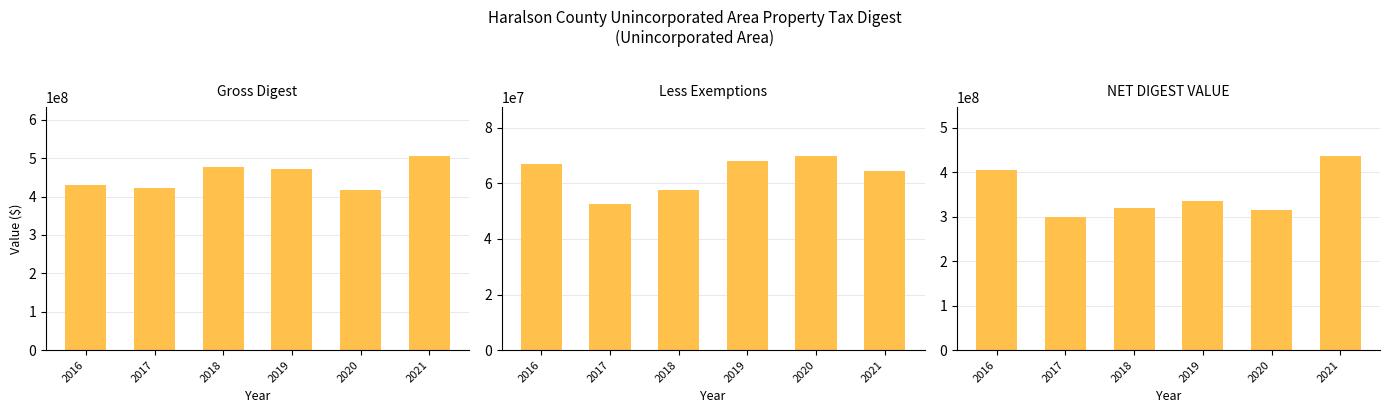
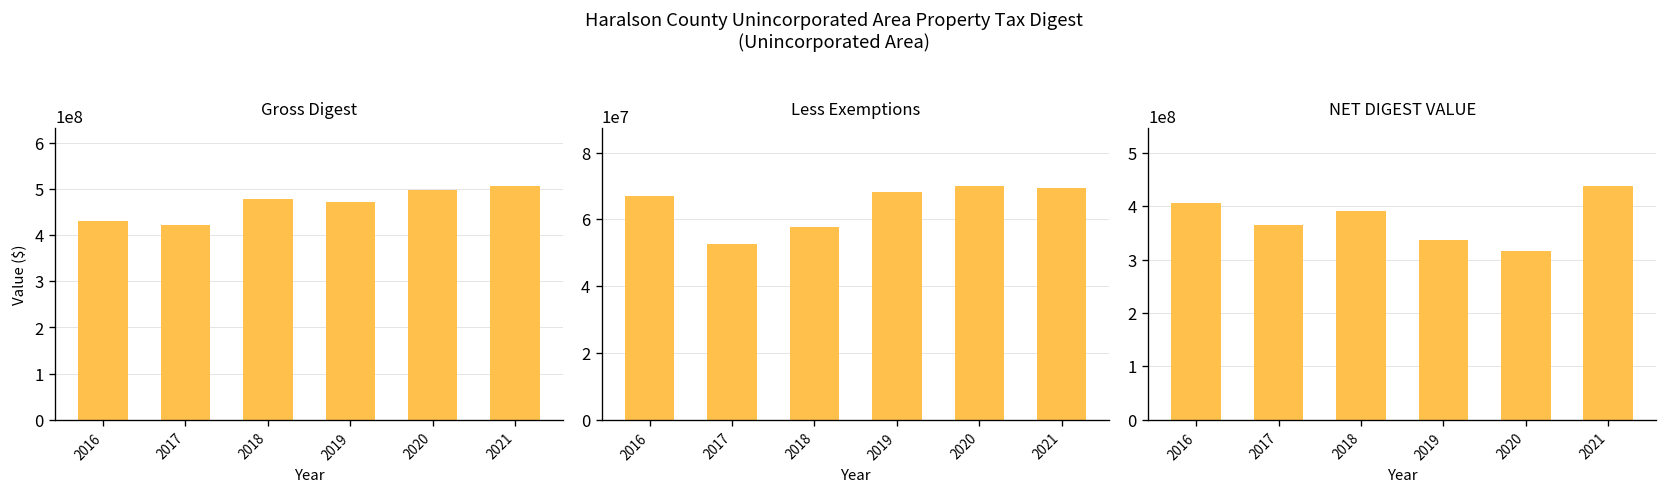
  {
    "Gross Digest": {
      "2016": 430000000,
      "2017": 420000000,
      "2018": 480000000,
      "2019": 470000000,
-     "2020": 420000000,
+     "2020": 500000000,
      "2021": 510000000
    },
    "Less Exemptions": {
      "2016": 67000000,
      "2017": 52000000,
      "2018": 58000000,
      "2019": 68000000,
      "2020": 70000000,
-     "2021": 64000000
+     "2021": 69000000
    },
    "NET DIGEST VALUE": {
      "2016": 410000000,
-     "2017": 300000000,
-     "2018": 320000000,
+     "2017": 360000000,
+     "2018": 390000000,
      "2019": 340000000,
      "2020": 320000000,
      "2021": 440000000
    }
  }
